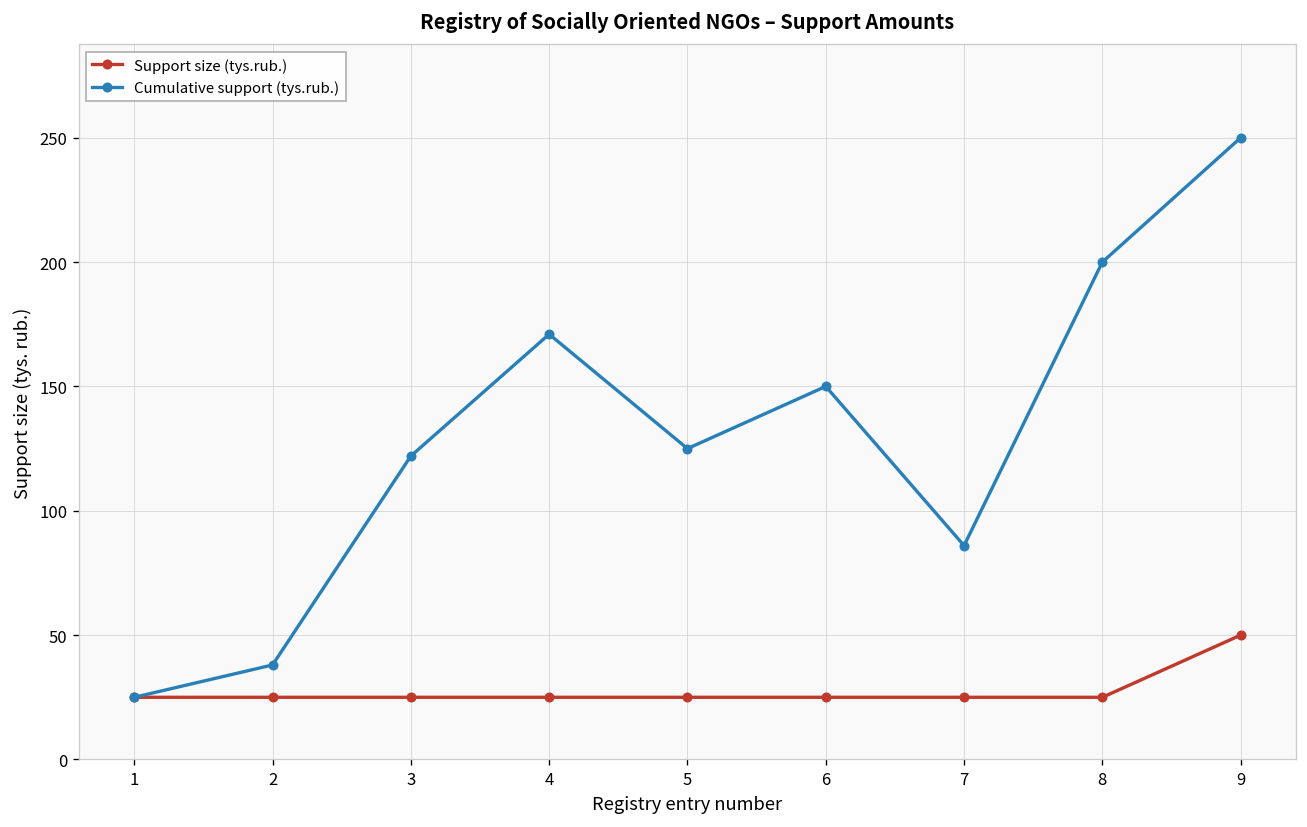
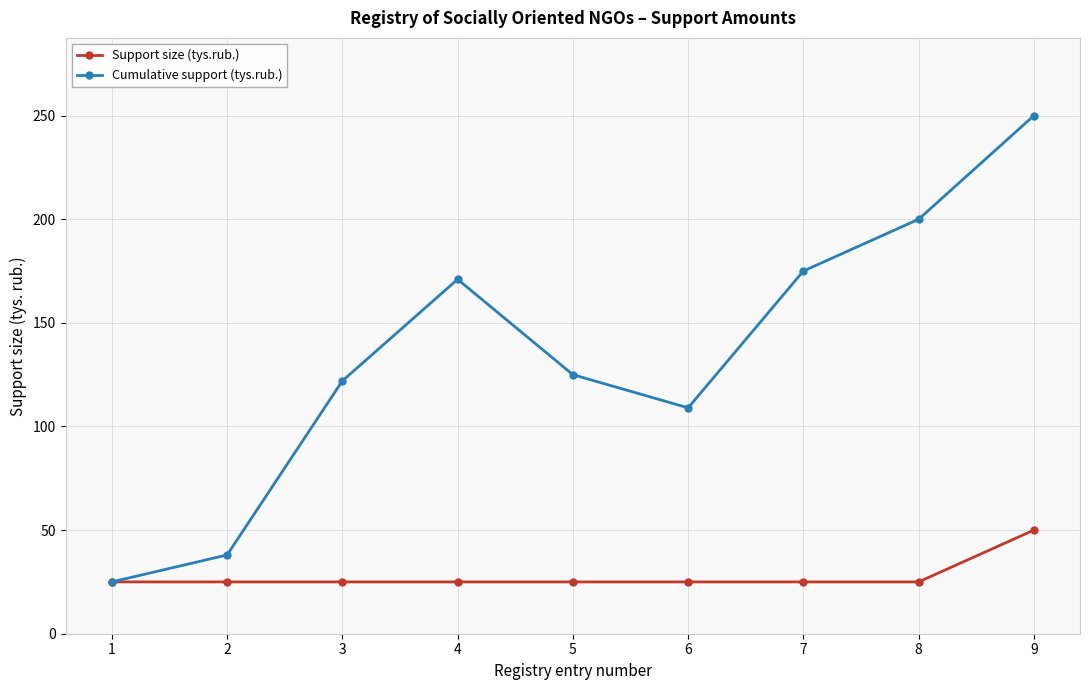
  {
    "Support size (tys.rub.)": {
      "2": 25,
      "3": 25,
      "4": 25,
      "5": 25,
      "6": 25,
      "7": 25,
      "8": 25,
      "9": 50
    },
    "Cumulative support (tys.rub.)": {
      "2": 38,
      "3": 122,
      "4": 171,
      "5": 125,
-     "6": 150,
-     "7": 86,
+     "6": 109,
+     "7": 175,
      "8": 200,
      "9": 250
    }
  }
